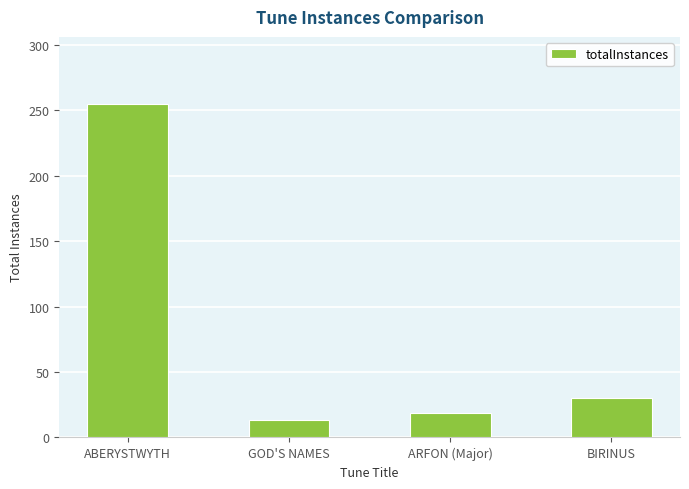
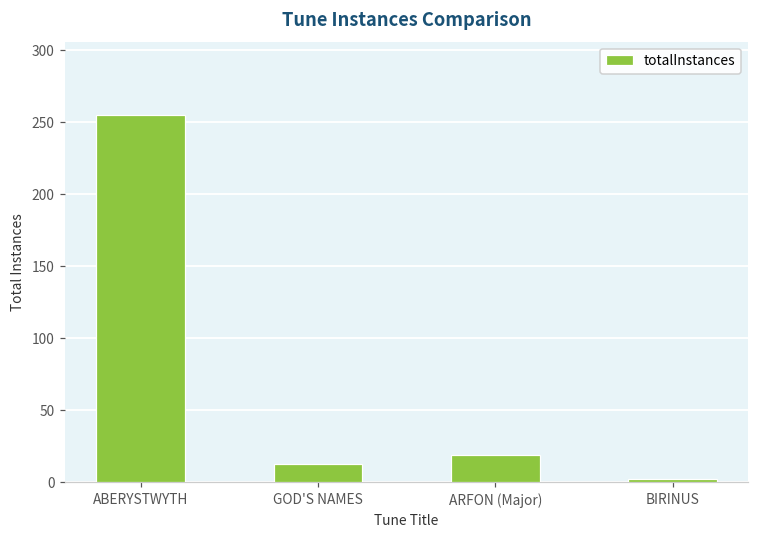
  {
    "ABERYSTWYTH": 255,
    "GOD'S NAMES": 13,
    "ARFON (Major)": 19,
-   "BIRINUS": 30
+   "BIRINUS": 2
  }
